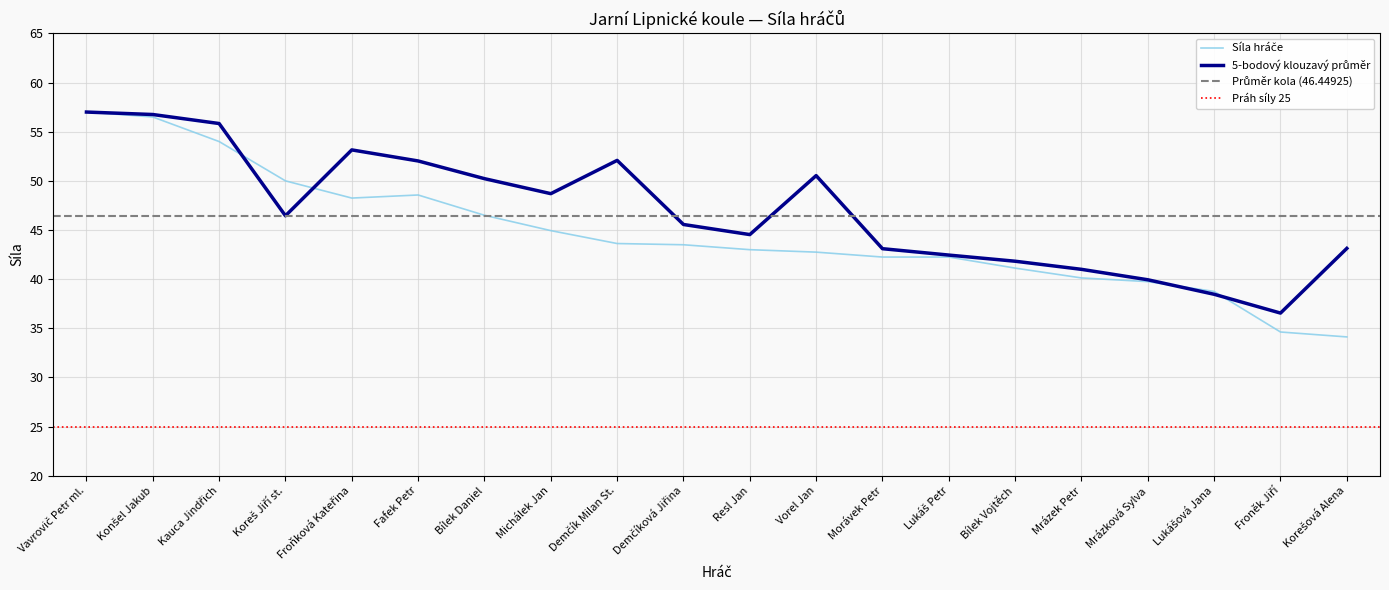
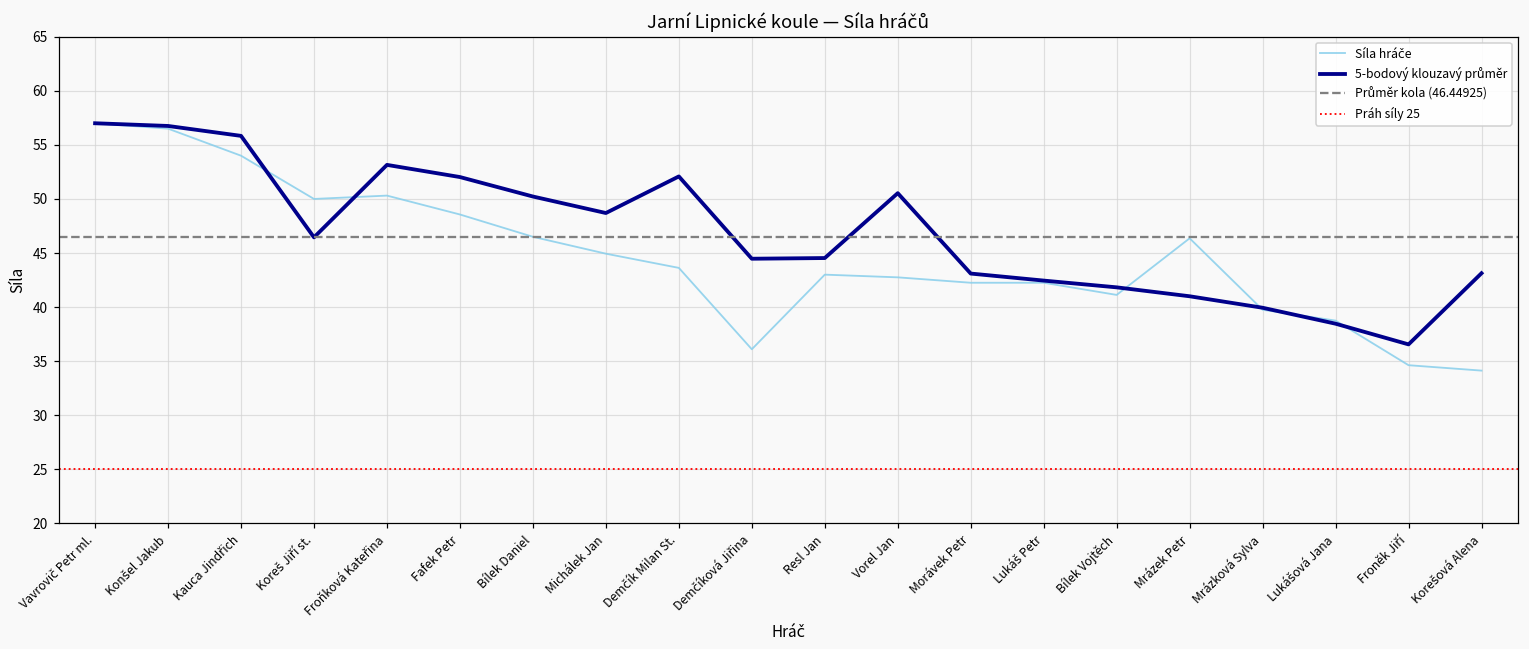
  {
    "Síla hráče": {
      "Kauca Jindřich": 54,
      "Koreš Jiří st.": 50,
-     "Froňková Kateřina": 48,
+     "Froňková Kateřina": 50,
      "Fafek Petr": 49,
      "Bílek Daniel": 47,
      "Michálek Jan": 45,
      "Demčík Milan St.": 44,
-     "Demčíková Jiřina": 44,
+     "Demčíková Jiřina": 36,
      "Resl Jan": 43,
      "Vorel Jan": 43,
      "Morávek Petr": 42,
      "Bílek Vojtěch": 41,
-     "Mrázek Petr": 40,
+     "Mrázek Petr": 46,
      "Lukášová Jana": 39,
      "Froněk Jiří": 35,
      "Korešová Alena": 34
    },
    "5-bodový klouzavý průměr": {
      "Kauca Jindřich": 56,
      "Koreš Jiří st.": 46,
      "Froňková Kateřina": 53,
      "Fafek Petr": 52,
      "Bílek Daniel": 50,
      "Michálek Jan": 49,
      "Demčík Milan St.": 52,
-     "Demčíková Jiřina": 46,
+     "Demčíková Jiřina": 44,
      "Resl Jan": 45,
      "Vorel Jan": 51,
      "Morávek Petr": 43,
      "Bílek Vojtěch": 42,
      "Mrázek Petr": 41,
      "Lukášová Jana": 38,
      "Froněk Jiří": 37,
      "Korešová Alena": 43
    }
  }
